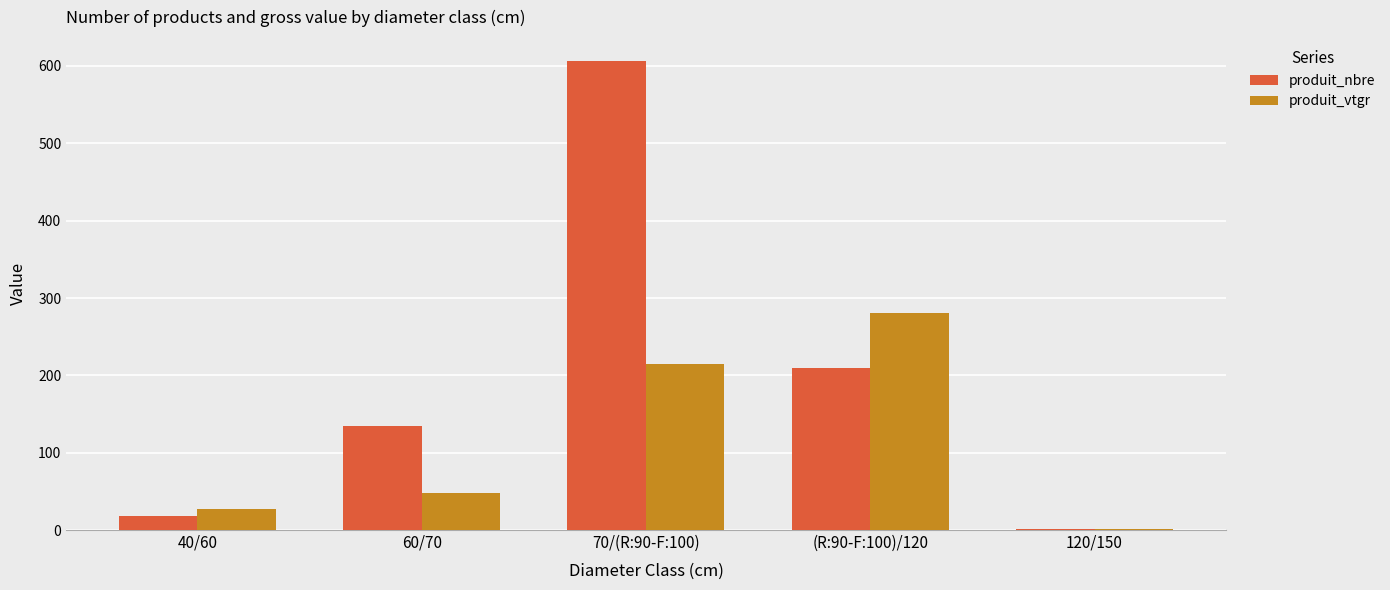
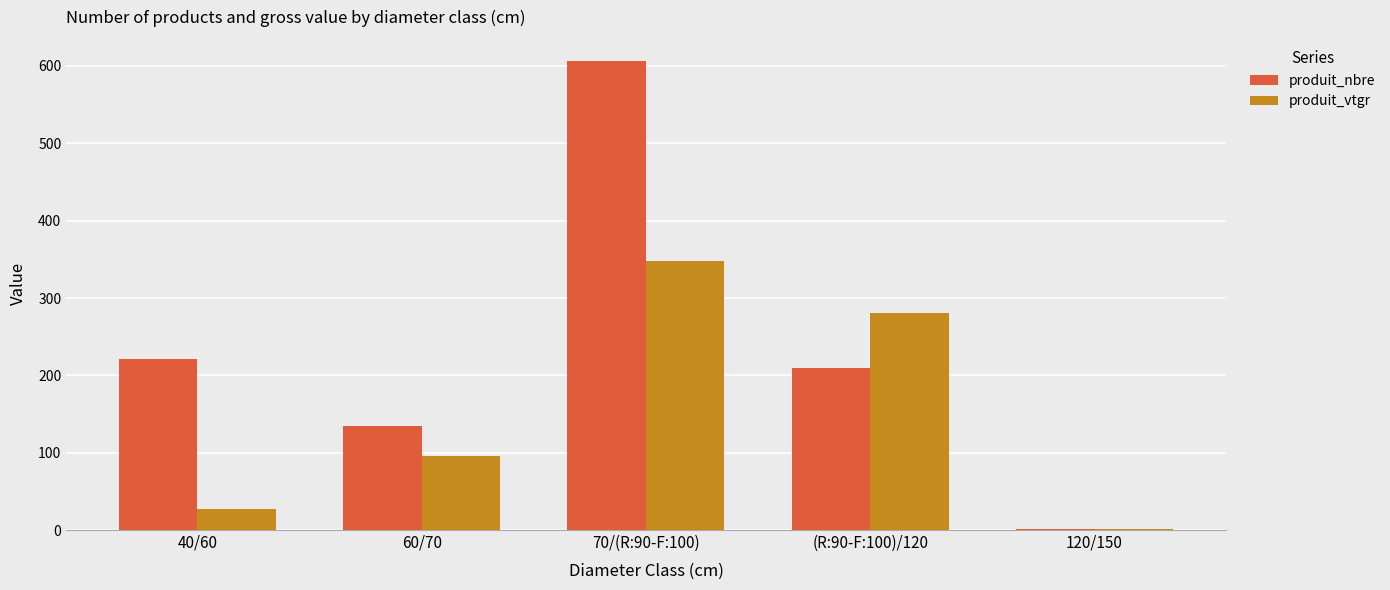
  {
    "produit_nbre": {
-     "40/60": 20,
+     "40/60": 220,
      "60/70": 140,
      "70/(R:90-F:100)": 610,
      "(R:90-F:100)/120": 210
    },
    "produit_vtgr": {
      "40/60": 30,
-     "60/70": 50,
-     "70/(R:90-F:100)": 220,
+     "60/70": 100,
+     "70/(R:90-F:100)": 350,
      "(R:90-F:100)/120": 280
    }
  }
